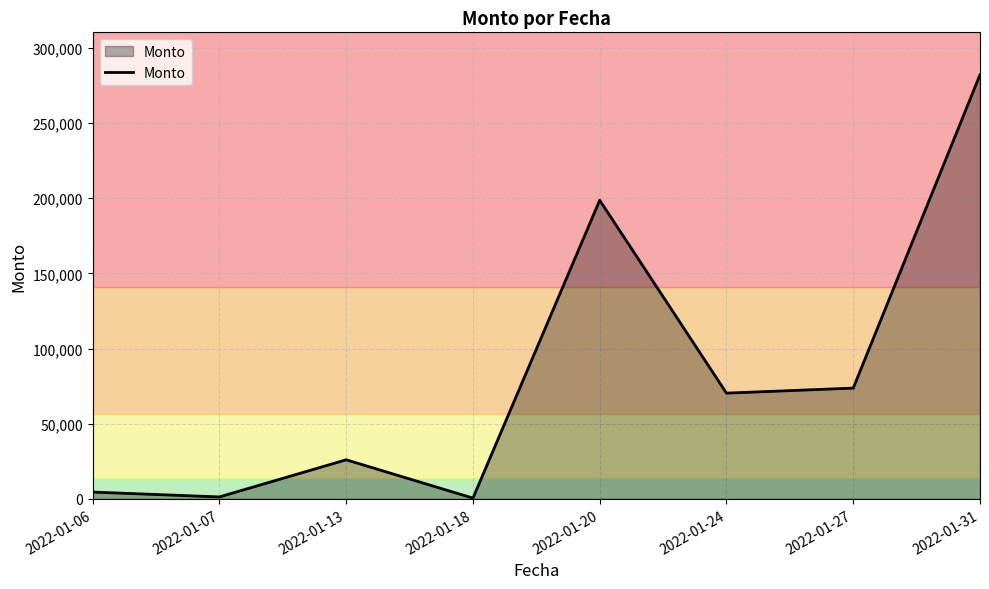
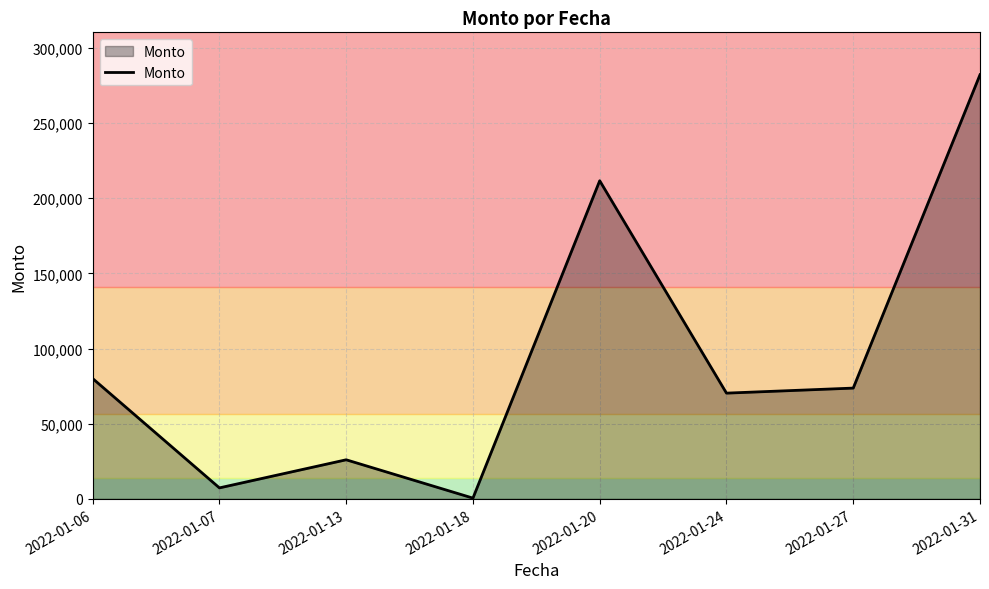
  {
-   "2022-01-06": "5,000",
-   "2022-01-07": "1,000",
+   "2022-01-06": "80,000",
+   "2022-01-07": "7,000",
    "2022-01-13": "26,000",
    "2022-01-18": "0",
-   "2022-01-20": "199,000",
+   "2022-01-20": "212,000",
    "2022-01-24": "70,000",
    "2022-01-27": "74,000",
    "2022-01-31": "282,000"
  }
